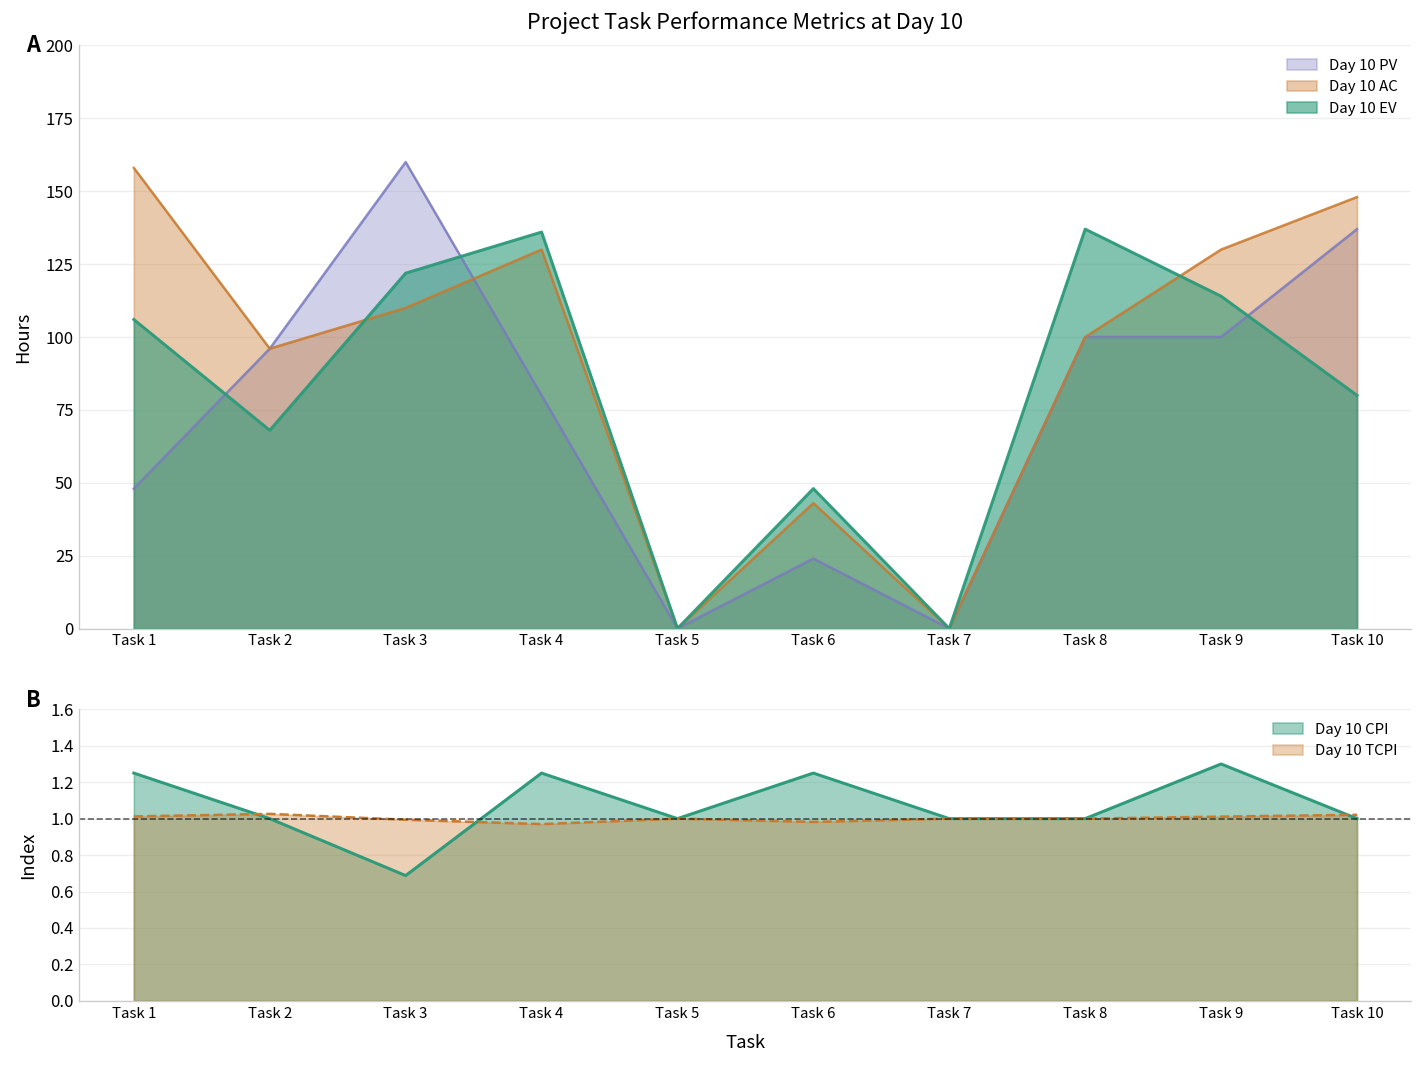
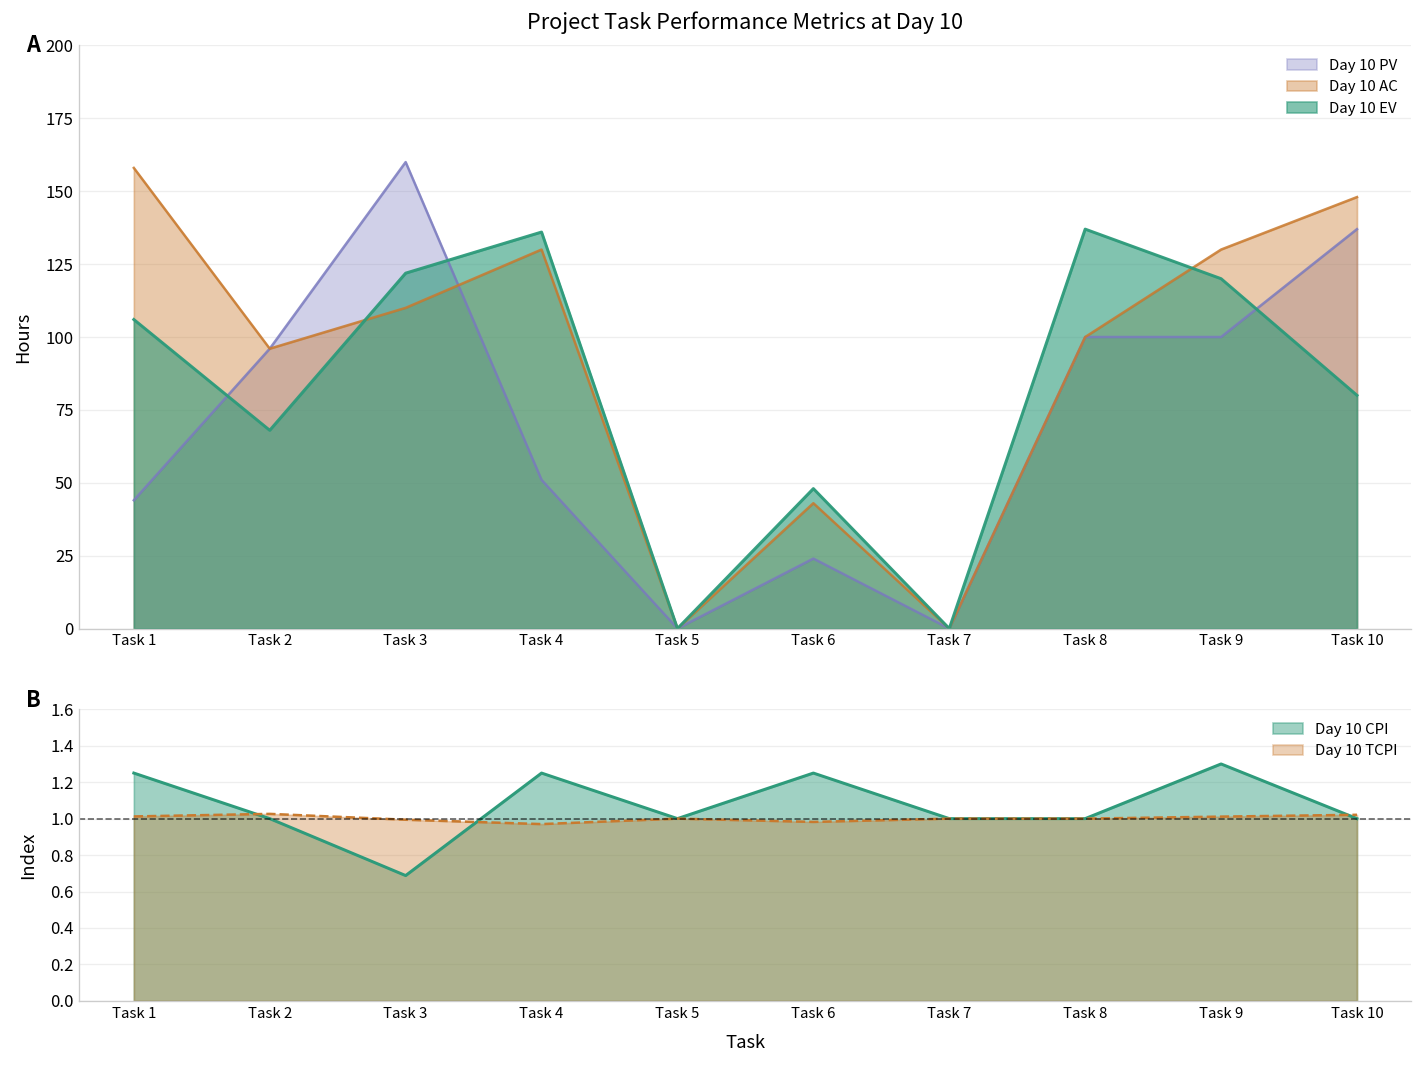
  {
    "Project Task Performance Metrics at Day 10": {
      "Day 10 PV": {
-       "Task 1": 48,
+       "Task 1": 44,
        "Task 3": 160,
-       "Task 4": 80,
+       "Task 4": 51,
        "Task 6": 24,
        "Task 9": 100,
        "Task 10": 137
      },
      "Day 10 AC": {
        "Task 1": 158,
        "Task 3": 110,
        "Task 4": 130,
        "Task 6": 43,
        "Task 9": 130,
        "Task 10": 148
      },
      "Day 10 EV": {
        "Task 1": 106,
        "Task 2": 68,
        "Task 3": 122,
        "Task 4": 136,
        "Task 6": 48,
        "Task 8": 137,
-       "Task 9": 114,
+       "Task 9": 120,
        "Task 10": 80
      }
    }
  }
